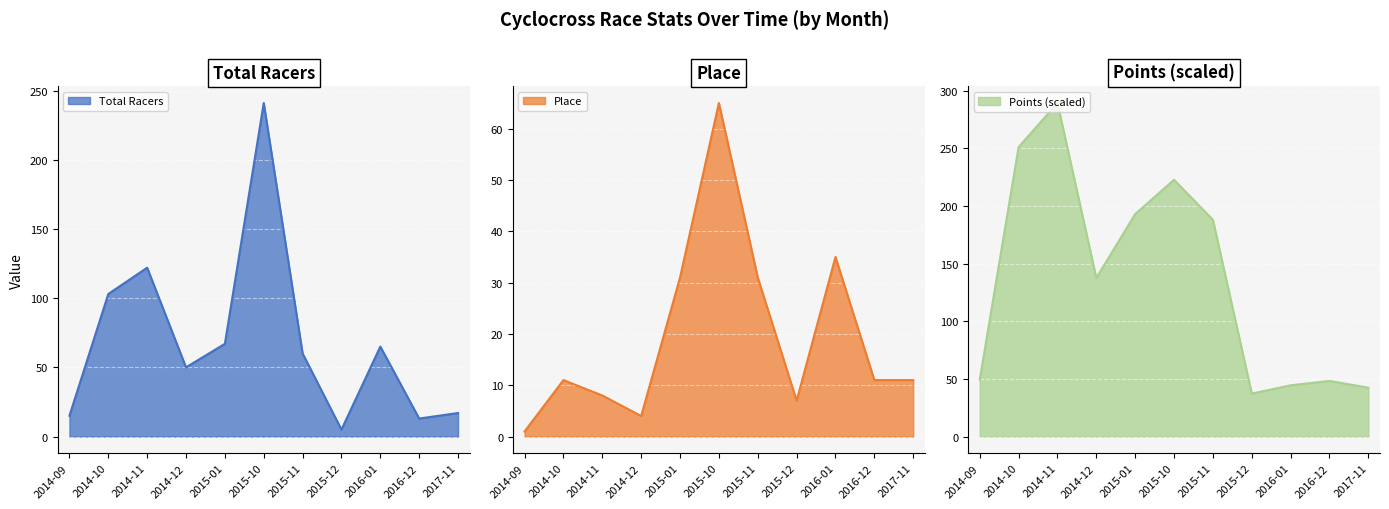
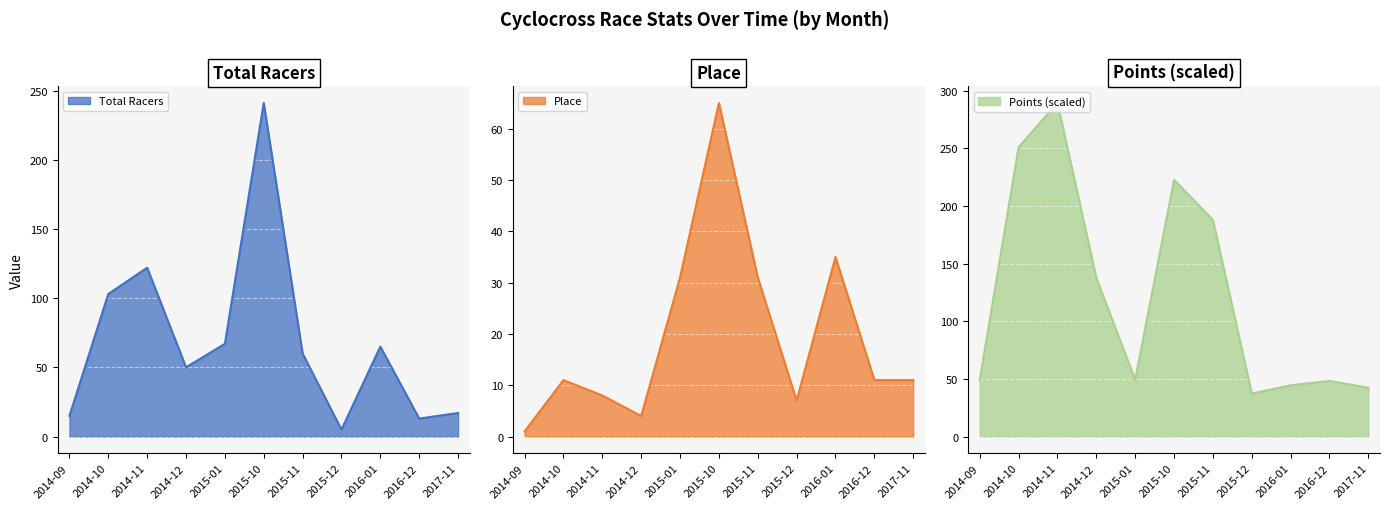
  {
    "Total Racers": {
      "2014-09": 15,
      "2014-10": 103,
      "2014-11": 122,
      "2014-12": 50,
      "2015-01": 67,
      "2015-10": 241,
      "2015-11": 60,
      "2015-12": 5,
      "2016-01": 65,
      "2016-12": 13,
      "2017-11": 17
    },
    "Place": {
      "2014-09": 1,
      "2014-10": 11,
      "2014-11": 8,
      "2014-12": 4,
      "2015-01": 31,
      "2015-10": 65,
      "2015-11": 31,
      "2015-12": 7,
      "2016-01": 35,
      "2016-12": 11,
      "2017-11": 11
    },
    "Points (scaled)": {
      "2014-09": 49,
      "2014-10": 251,
      "2014-12": 137,
-     "2015-01": 193,
+     "2015-01": 49,
      "2015-10": 223,
      "2015-11": 188,
      "2015-12": 37,
      "2016-01": 44,
      "2016-12": 48,
      "2017-11": 42
    }
  }
